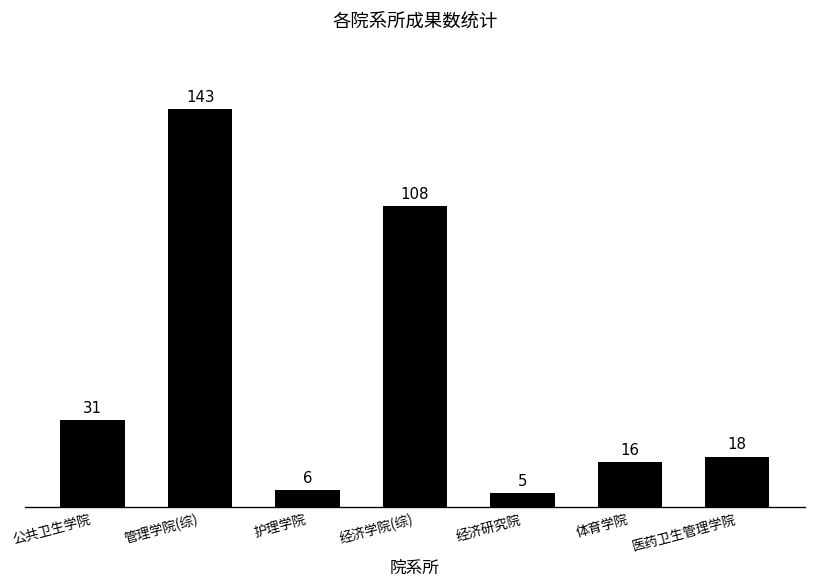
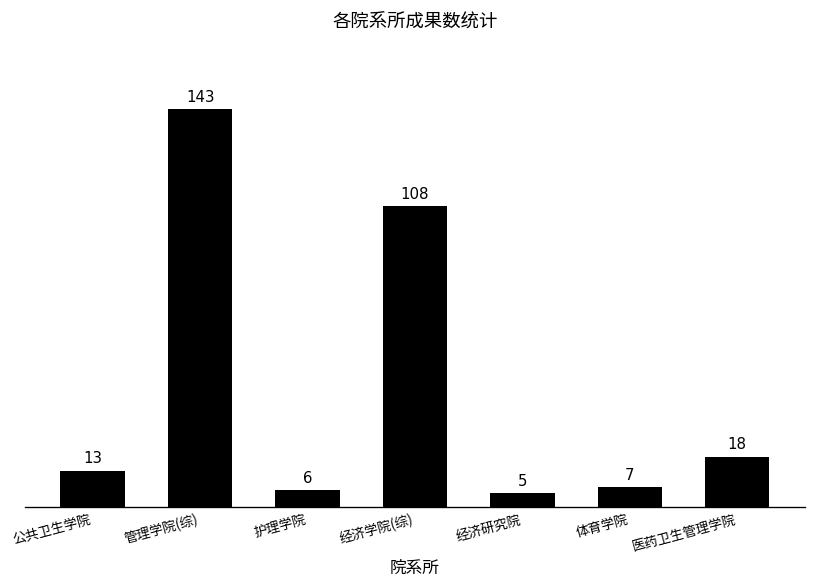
  {
-   "公共卫生学院": 31,
+   "公共卫生学院": 13,
    "管理学院(综)": 143,
    "护理学院": 6,
    "经济学院(综)": 108,
    "经济研究院": 5,
-   "体育学院": 16,
+   "体育学院": 7,
    "医药卫生管理学院": 18
  }
